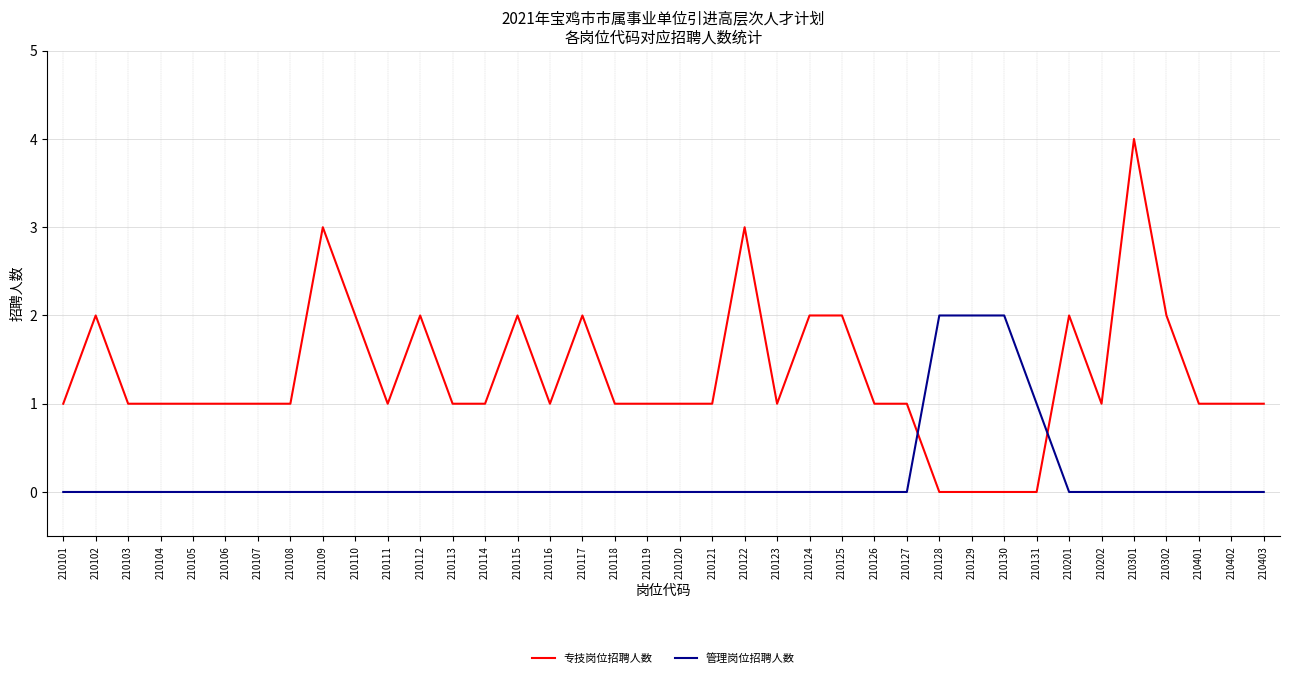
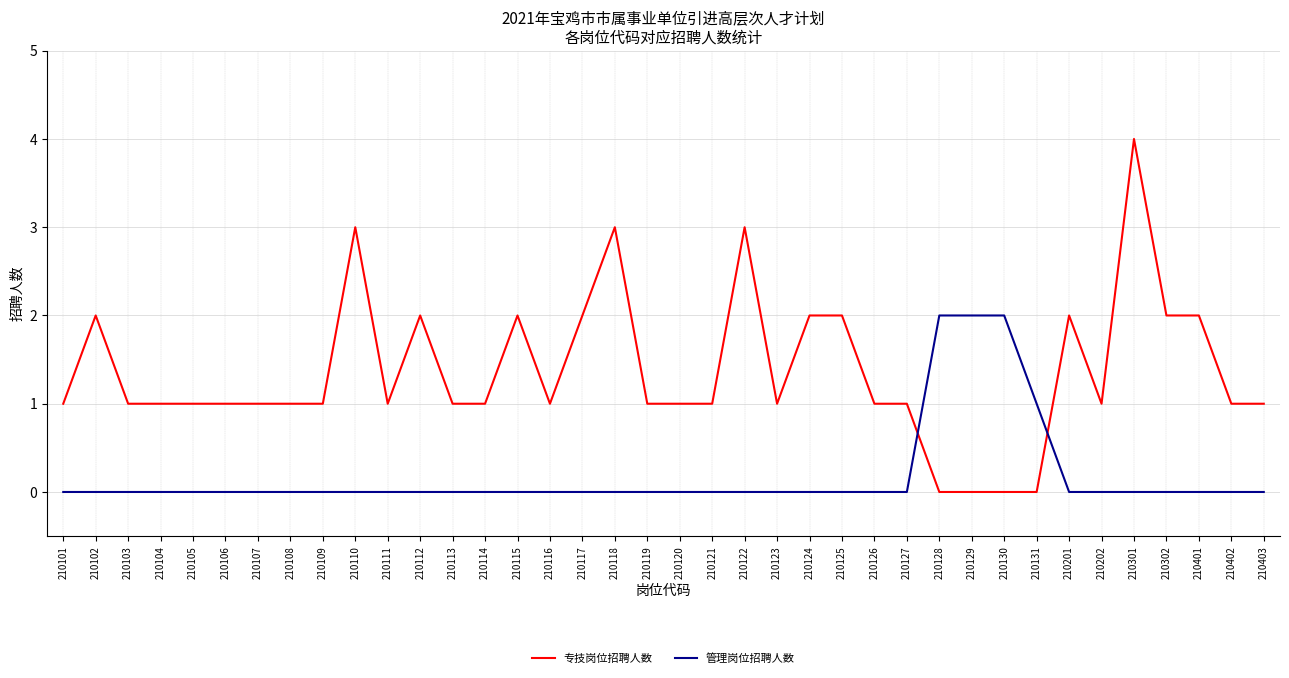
  {
    "专技岗位招聘人数": {
      "210101": 1,
      "210102": 2,
      "210103": 1,
      "210104": 1,
      "210105": 1,
      "210106": 1,
      "210107": 1,
      "210108": 1,
-     "210109": 3,
-     "210110": 2,
+     "210109": 1,
+     "210110": 3,
      "210111": 1,
      "210112": 2,
      "210113": 1,
      "210114": 1,
      "210115": 2,
      "210116": 1,
      "210117": 2,
-     "210118": 1,
+     "210118": 3,
      "210119": 1,
      "210120": 1,
      "210121": 1,
      "210122": 3,
      "210123": 1,
      "210124": 2,
      "210125": 2,
      "210126": 1,
      "210127": 1,
      "210128": 0,
      "210129": 0,
      "210130": 0,
      "210131": 0,
      "210201": 2,
      "210202": 1,
      "210301": 4,
      "210302": 2,
-     "210401": 1,
+     "210401": 2,
      "210402": 1,
      "210403": 1
    },
    "管理岗位招聘人数": {
      "210101": 0,
      "210102": 0,
      "210103": 0,
      "210104": 0,
      "210105": 0,
      "210106": 0,
      "210107": 0,
      "210108": 0,
      "210109": 0,
      "210110": 0,
      "210111": 0,
      "210112": 0,
      "210113": 0,
      "210114": 0,
      "210115": 0,
      "210116": 0,
      "210117": 0,
      "210118": 0,
      "210119": 0,
      "210120": 0,
      "210121": 0,
      "210122": 0,
      "210123": 0,
      "210124": 0,
      "210125": 0,
      "210126": 0,
      "210127": 0,
      "210128": 2,
      "210129": 2,
      "210130": 2,
      "210131": 1,
      "210201": 0,
      "210202": 0,
      "210301": 0,
      "210302": 0,
      "210401": 0,
      "210402": 0,
      "210403": 0
    }
  }
